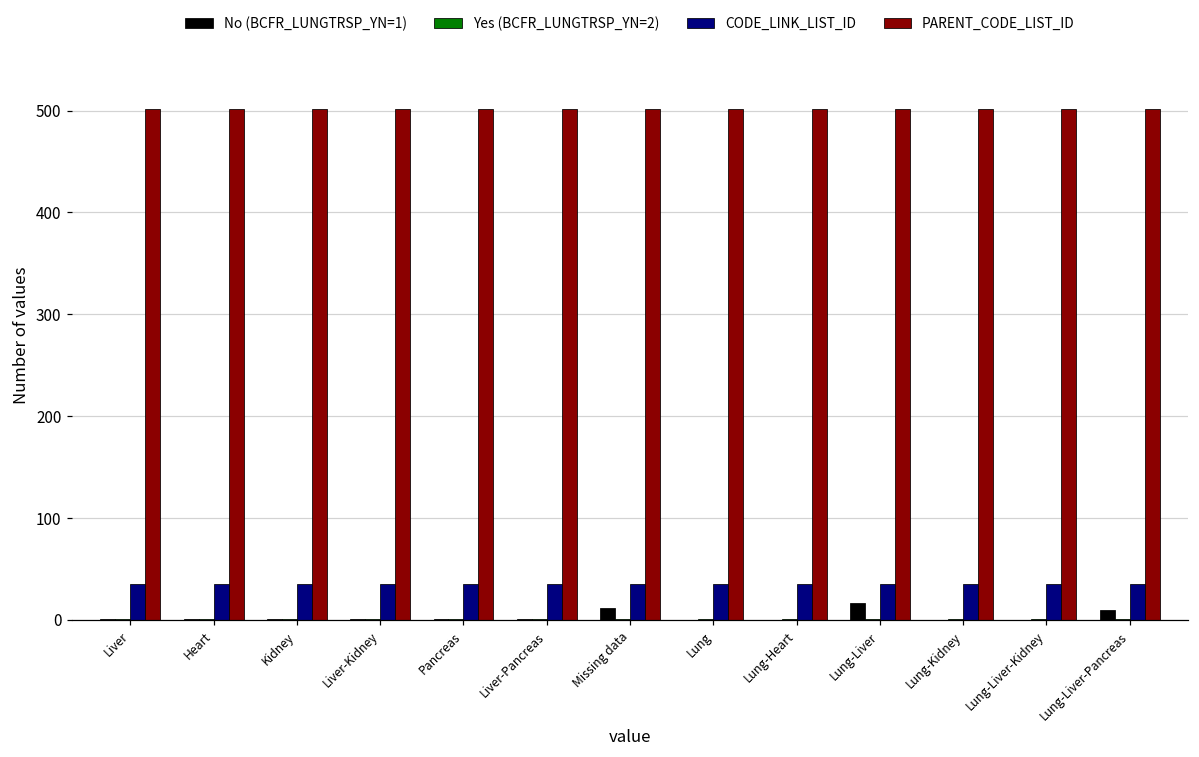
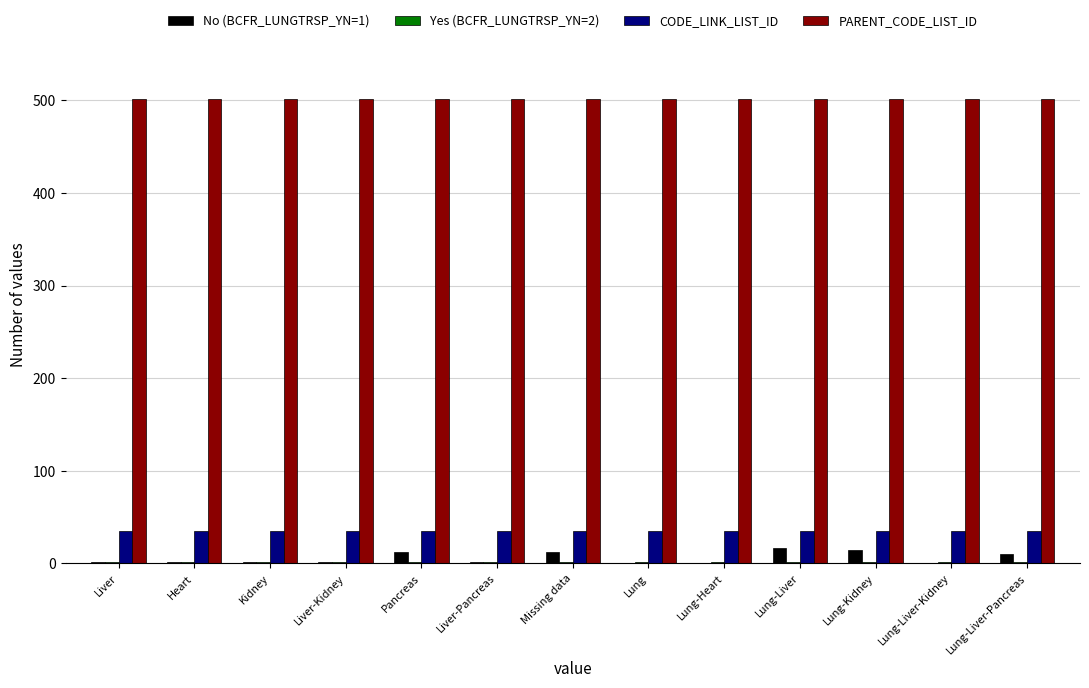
  {
    "No (BCFR_LUNGTRSP_YN=1)": {
-     "Pancreas": 0,
+     "Pancreas": 10,
      "Missing data": 10,
      "Lung": 0,
      "Lung-Heart": 0,
      "Lung-Liver": 20,
-     "Lung-Kidney": 0,
+     "Lung-Kidney": 10,
      "Lung-Liver-Kidney": 0,
      "Lung-Liver-Pancreas": 10
    },
    "CODE_LINK_LIST_ID": {
      "Liver": 40,
      "Heart": 40,
      "Kidney": 40,
      "Liver-Kidney": 40,
      "Pancreas": 40,
      "Liver-Pancreas": 40,
      "Missing data": 40,
      "Lung": 40,
      "Lung-Heart": 40,
      "Lung-Liver": 40,
      "Lung-Kidney": 40,
      "Lung-Liver-Kidney": 40,
      "Lung-Liver-Pancreas": 40
    },
    "PARENT_CODE_LIST_ID": {
      "Liver": 500,
      "Heart": 500,
      "Kidney": 500,
      "Liver-Kidney": 500,
      "Pancreas": 500,
      "Liver-Pancreas": 500,
      "Missing data": 500,
      "Lung": 500,
      "Lung-Heart": 500,
      "Lung-Liver": 500,
      "Lung-Kidney": 500,
      "Lung-Liver-Kidney": 500,
      "Lung-Liver-Pancreas": 500
    }
  }
